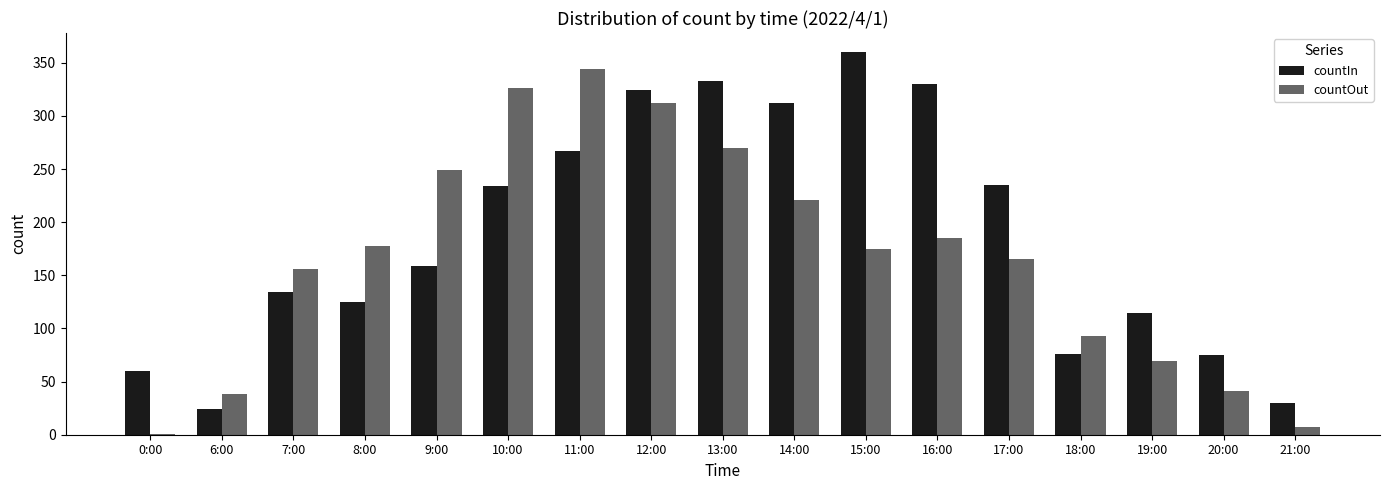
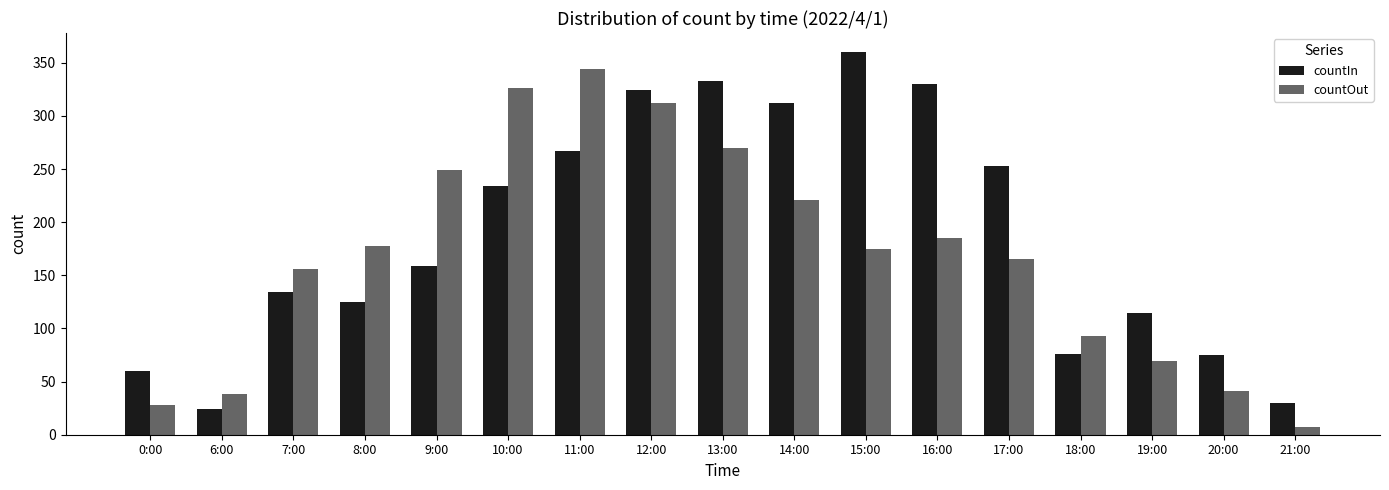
  {
    "countIn": {
      "0:00": 60,
      "6:00": 24,
      "7:00": 134,
      "8:00": 125,
      "9:00": 159,
      "10:00": 234,
      "11:00": 267,
      "12:00": 324,
      "13:00": 333,
      "14:00": 312,
      "15:00": 360,
      "16:00": 330,
-     "17:00": 235,
+     "17:00": 253,
      "18:00": 76,
      "19:00": 115,
      "20:00": 75,
      "21:00": 30
    },
    "countOut": {
-     "0:00": 1,
+     "0:00": 28,
      "6:00": 38,
      "7:00": 156,
      "8:00": 178,
      "9:00": 249,
      "10:00": 326,
      "11:00": 344,
      "12:00": 312,
      "13:00": 270,
      "14:00": 221,
      "15:00": 175,
      "16:00": 185,
      "17:00": 165,
      "18:00": 93,
      "19:00": 69,
      "20:00": 41,
      "21:00": 7
    }
  }
